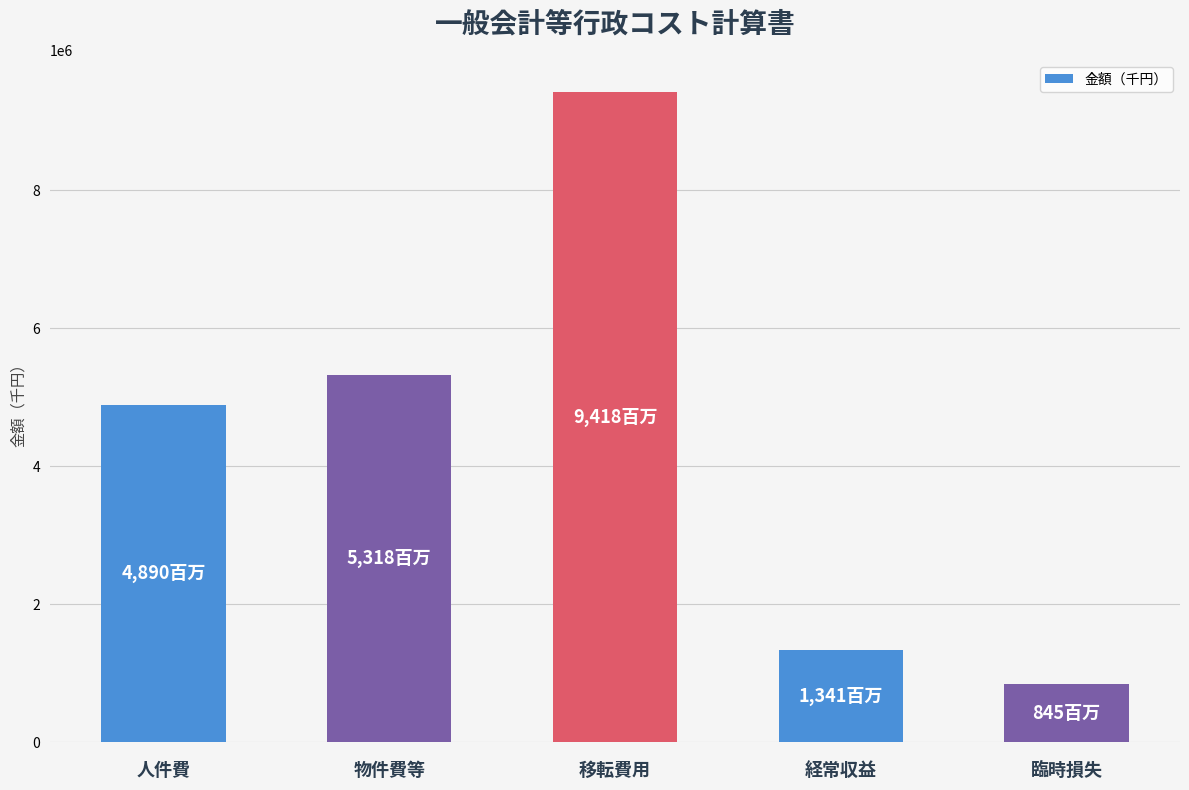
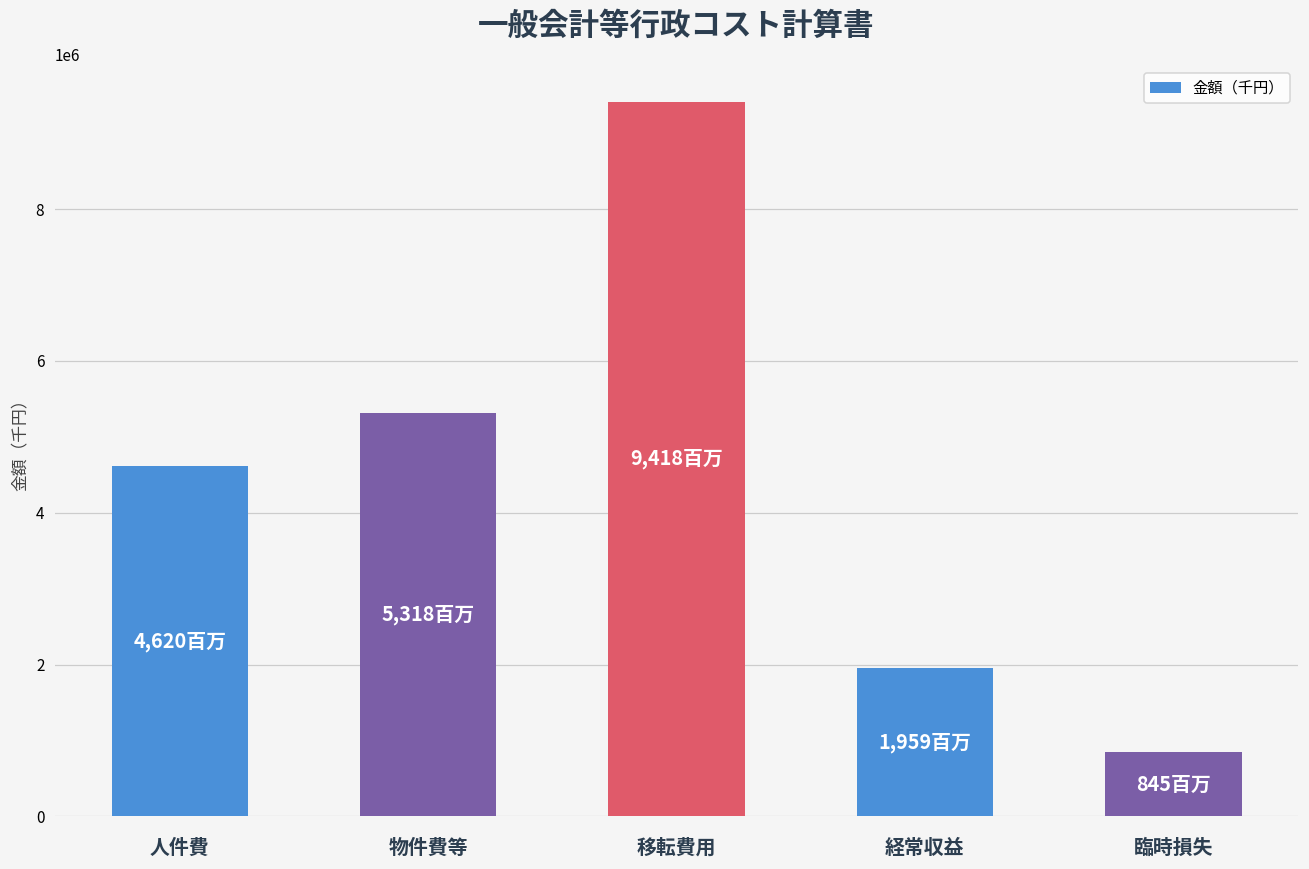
  {
-   "人件費": "4,890",
-   "経常収益": "1,341"
+   "人件費": "4,620",
+   "経常収益": "1,959"
  }
